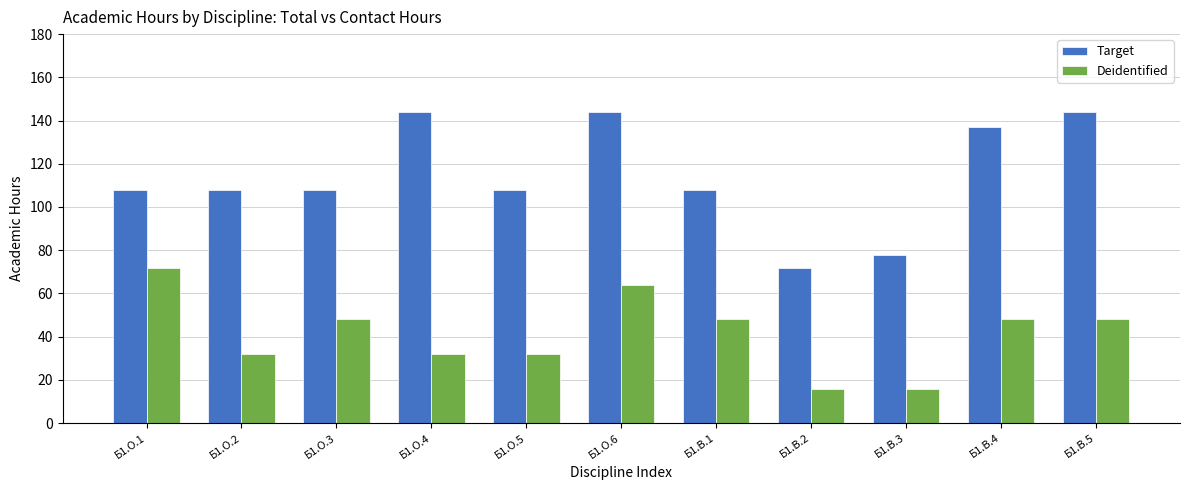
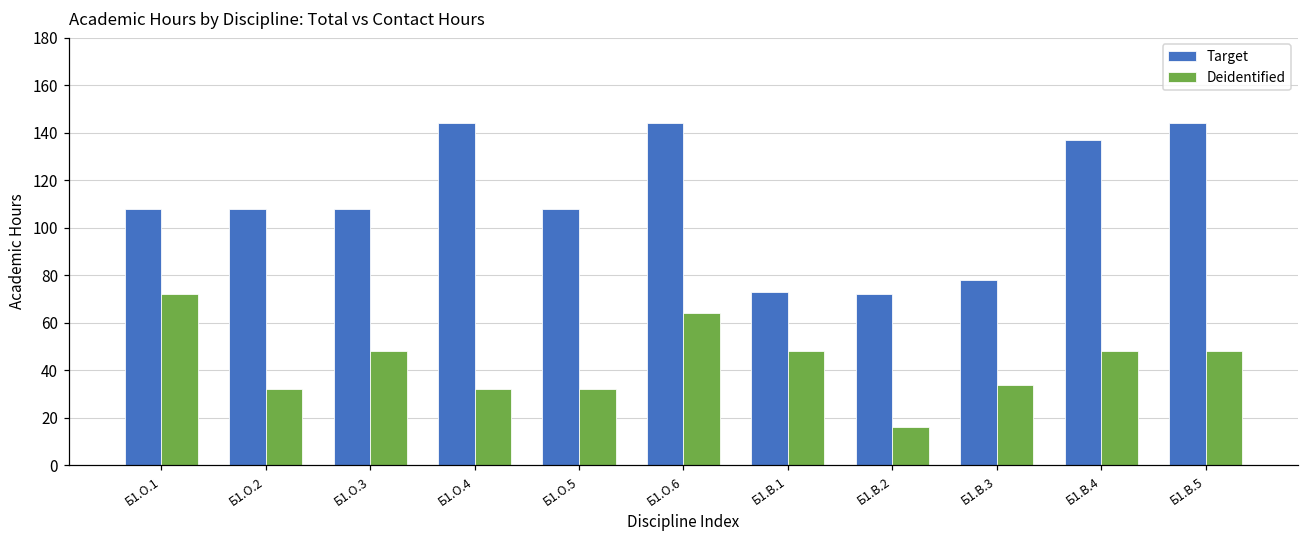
  {
    "Target": {
      "Б1.О.1": 108,
      "Б1.О.2": 108,
      "Б1.О.3": 108,
      "Б1.О.4": 144,
      "Б1.О.5": 108,
      "Б1.О.6": 144,
-     "Б1.В.1": 108,
+     "Б1.В.1": 73,
      "Б1.В.2": 72,
      "Б1.В.3": 78,
      "Б1.В.4": 137,
      "Б1.В.5": 144
    },
    "Deidentified": {
      "Б1.О.1": 72,
      "Б1.О.2": 32,
      "Б1.О.3": 48,
      "Б1.О.4": 32,
      "Б1.О.5": 32,
      "Б1.О.6": 64,
      "Б1.В.1": 48,
      "Б1.В.2": 16,
-     "Б1.В.3": 16,
+     "Б1.В.3": 34,
      "Б1.В.4": 48,
      "Б1.В.5": 48
    }
  }
